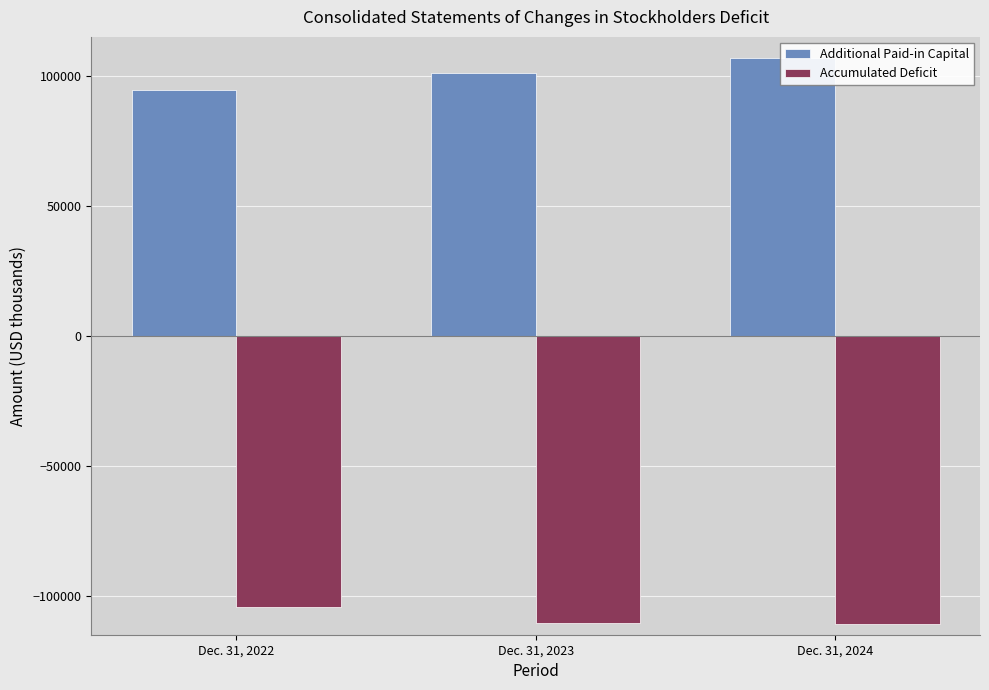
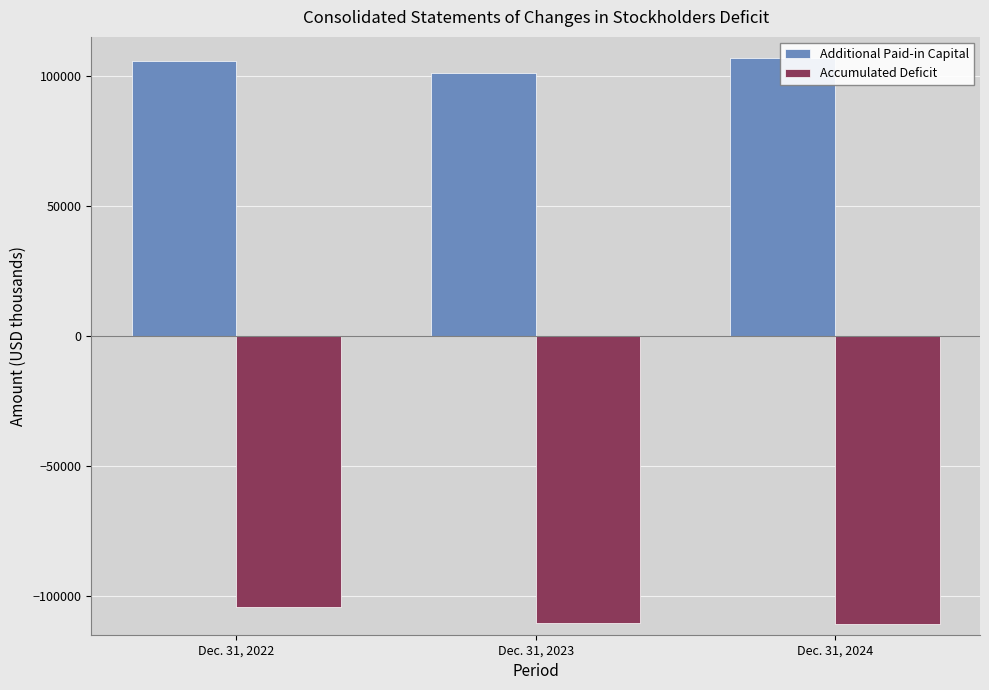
  {
    "Additional Paid-in Capital": {
-     "Dec. 31, 2022": 95000,
+     "Dec. 31, 2022": 106000,
      "Dec. 31, 2023": 101000
    },
    "Accumulated Deficit": {
      "Dec. 31, 2022": -104000,
      "Dec. 31, 2023": -110000,
      "Dec. 31, 2024": -111000
    }
  }
